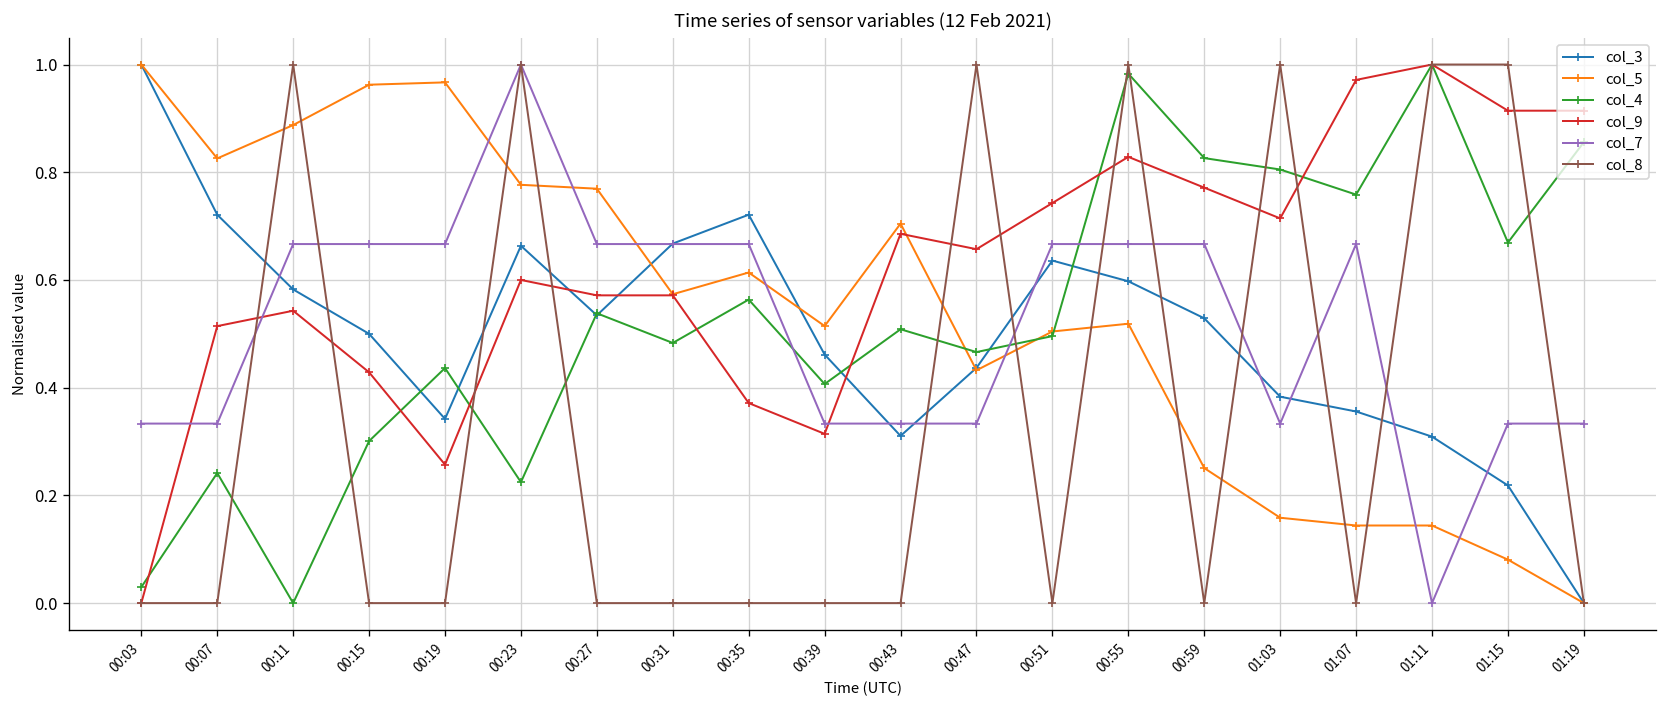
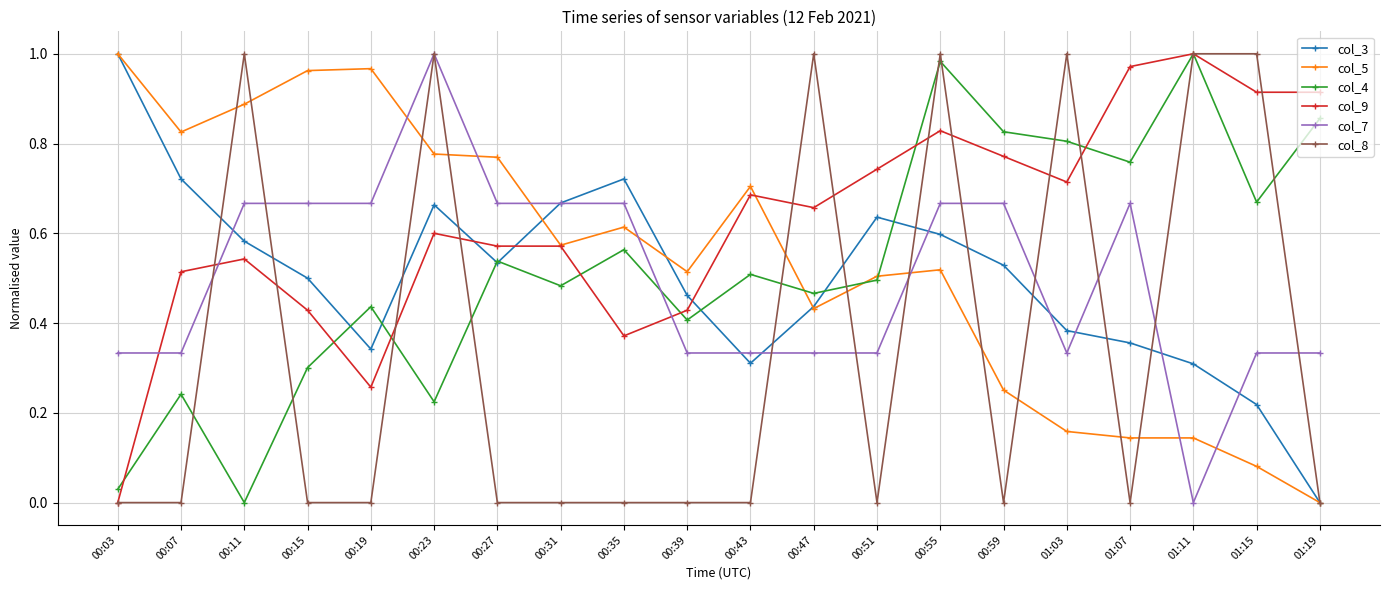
  {
    "col_3": {
      "00:07": 0.72,
      "00:11": 0.58,
      "00:15": 0.50,
      "00:19": 0.34,
      "00:23": 0.66,
      "00:35": 0.72,
      "00:39": 0.46,
      "00:43": 0.31,
      "00:51": 0.64,
      "00:55": 0.60,
      "00:59": 0.53,
      "01:03": 0.38,
      "01:07": 0.36,
      "01:11": 0.31,
      "01:15": 0.22
    },
    "col_5": {
      "00:07": 0.83,
      "00:11": 0.89,
      "00:15": 0.96,
      "00:19": 0.97,
      "00:23": 0.78,
      "00:27": 0.77,
      "00:35": 0.61,
      "00:39": 0.51,
      "00:43": 0.70,
      "00:51": 0.50,
      "00:55": 0.52,
      "00:59": 0.25,
      "01:03": 0.16,
      "01:07": 0.14,
      "01:11": 0.14,
      "01:15": 0.08
    },
    "col_4": {
      "00:03": 0.03,
      "00:07": 0.24,
      "00:11": 0.00,
      "00:15": 0.30,
      "00:19": 0.44,
      "00:23": 0.22,
      "00:31": 0.48,
      "00:35": 0.56,
      "00:39": 0.41,
      "00:43": 0.51,
      "00:47": 0.47,
      "00:51": 0.50,
      "00:55": 0.98,
      "00:59": 0.83,
      "01:03": 0.81,
      "01:07": 0.76,
      "01:15": 0.67
    },
    "col_9": {
      "00:07": 0.51,
      "00:11": 0.54,
      "00:15": 0.43,
      "00:19": 0.26,
      "00:23": 0.60,
      "00:27": 0.57,
      "00:35": 0.37,
-     "00:39": 0.31,
+     "00:39": 0.43,
      "00:43": 0.69,
      "00:47": 0.66,
      "00:51": 0.74,
      "00:55": 0.83,
      "00:59": 0.77,
      "01:03": 0.71,
      "01:07": 0.97,
      "01:15": 0.91
    },
    "col_7": {
      "00:03": 0.33,
      "00:07": 0.33,
      "00:11": 0.67,
      "00:15": 0.67,
      "00:19": 0.67,
      "00:27": 0.67,
      "00:35": 0.67,
      "00:39": 0.33,
      "00:43": 0.33,
      "00:47": 0.33,
-     "00:51": 0.67,
+     "00:51": 0.33,
      "00:55": 0.67,
      "00:59": 0.67,
      "01:03": 0.33,
      "01:07": 0.67,
      "01:11": 0.00,
      "01:15": 0.33,
      "01:19": 0.33
    },
    "col_8": {
      "00:07": 0.00,
      "00:11": 1.00,
      "00:15": 0.00,
      "00:19": 0.00,
      "00:27": 0.00,
      "00:31": 0.00,
      "00:35": 0.00,
      "00:39": 0.00,
      "00:43": 0.00,
      "00:47": 1.00,
      "00:51": 0.00,
      "00:55": 1.00,
      "00:59": 0.00,
      "01:03": 1.00,
      "01:07": 0.00,
      "01:15": 1.00
    }
  }
